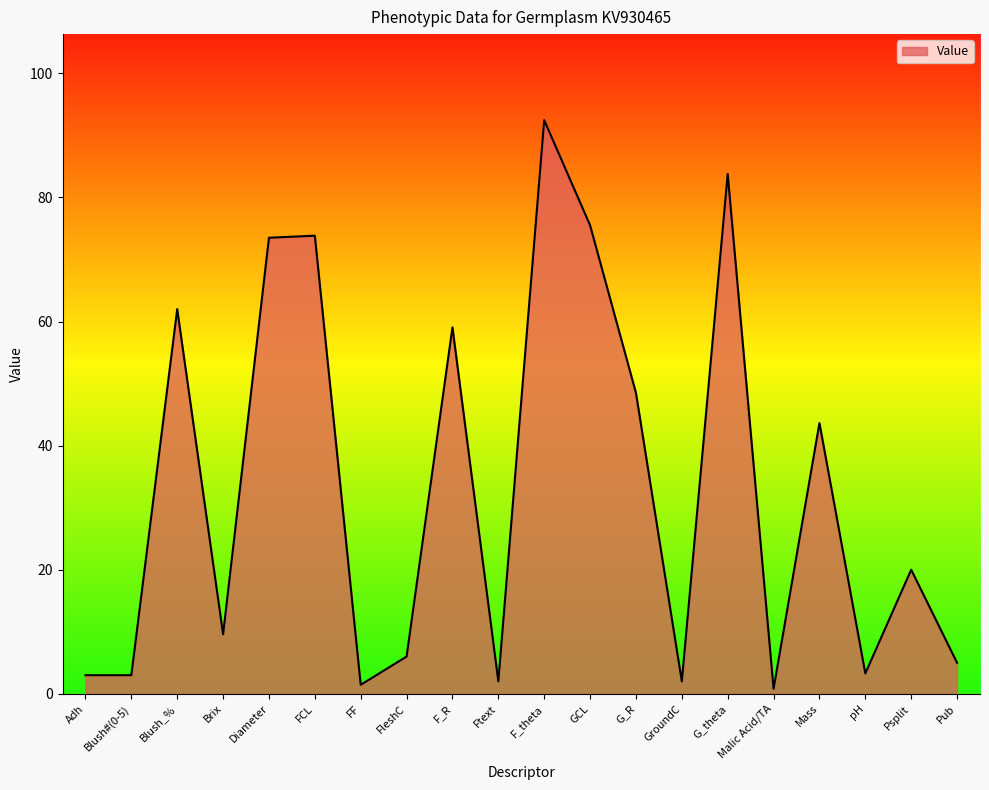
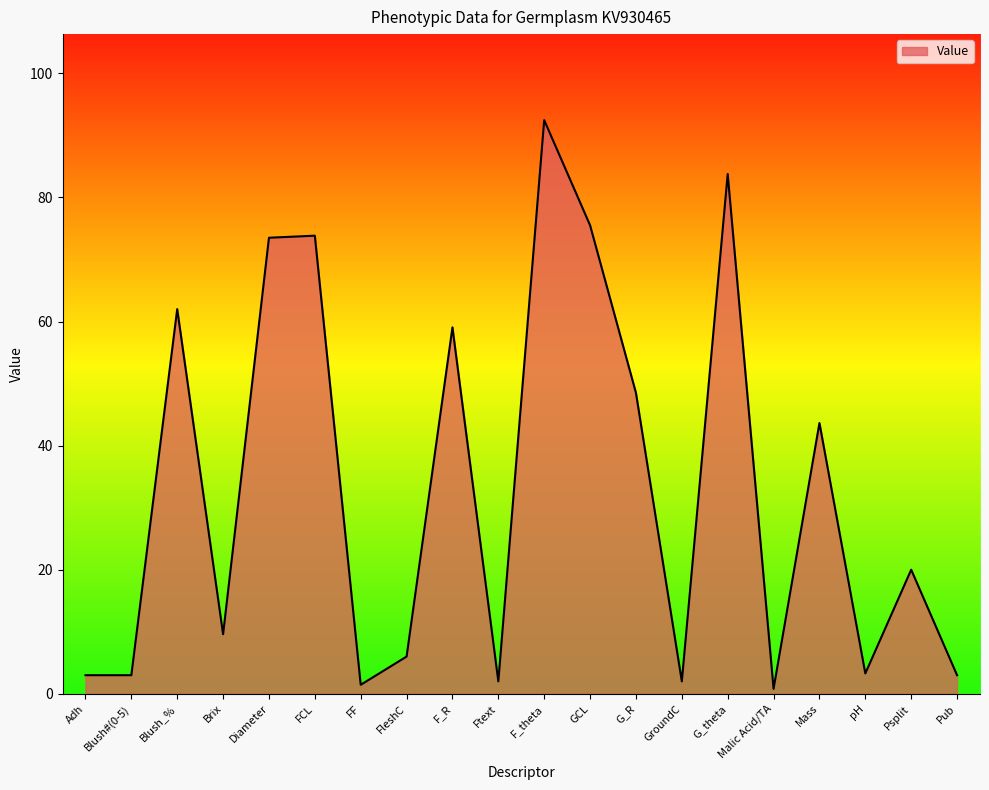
  {
    "Adh": 3,
    "Blush#(0-5)": 3,
    "Blush_%": 62,
    "Brix": 10,
    "Diameter": 74,
    "FCL": 74,
    "FF": 1,
    "FleshC": 6,
    "F_R": 59,
    "Ftext": 2,
    "F_theta": 92,
    "GCL": 76,
    "G_R": 49,
    "GroundC": 2,
    "G_theta": 84,
    "Malic Acid/TA": 1,
    "Mass": 44,
    "pH": 3,
    "Psplit": 20,
-   "Pub": 5
+   "Pub": 3
  }
